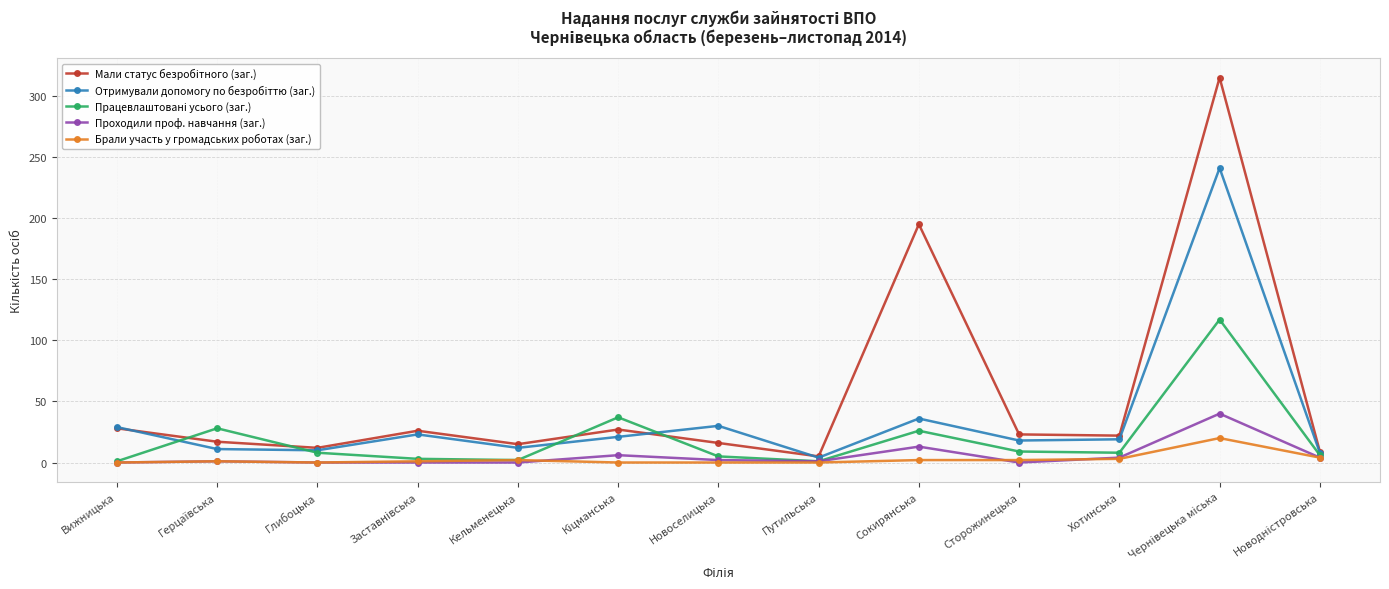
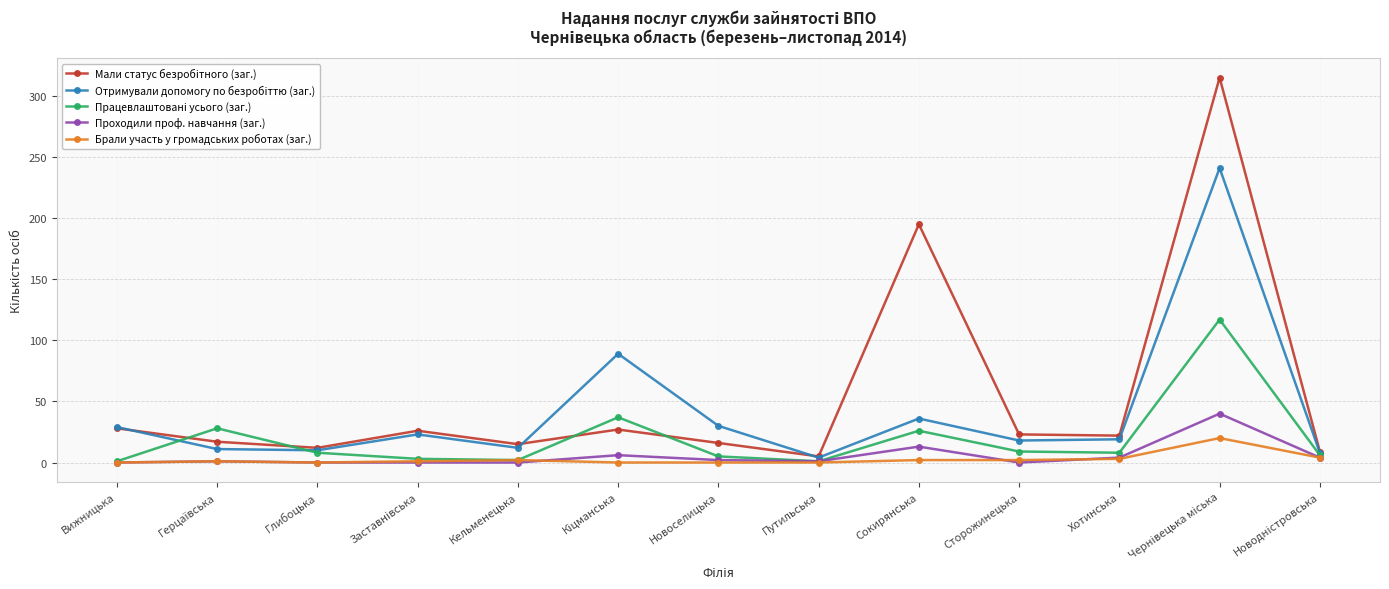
  {
    "Мали статус безробітного (заг.)": {
      "Герцаївська": 17,
      "Заставнівська": 26,
      "Кельменецька": 15,
      "Кіцманська": 27,
      "Новоселицька": 16,
      "Сокирянська": 195,
      "Сторожинецька": 23,
      "Хотинська": 22,
      "Чернівецька міська": 315
    },
    "Отримували допомогу по безробіттю (заг.)": {
      "Герцаївська": 11,
      "Заставнівська": 23,
      "Кельменецька": 12,
-     "Кіцманська": 21,
+     "Кіцманська": 89,
      "Новоселицька": 30,
      "Сокирянська": 36,
      "Сторожинецька": 18,
      "Хотинська": 19,
      "Чернівецька міська": 241
    },
    "Працевлаштовані усього (заг.)": {
      "Герцаївська": 28,
      "Кіцманська": 37,
      "Новоселицька": 5,
      "Сокирянська": 26,
      "Сторожинецька": 9,
      "Хотинська": 8,
      "Чернівецька міська": 117
    },
    "Проходили проф. навчання (заг.)": {
      "Кіцманська": 6,
      "Сокирянська": 13,
      "Чернівецька міська": 40
    },
    "Брали участь у громадських роботах (заг.)": {
      "Кіцманська": 0,
      "Сокирянська": 2,
      "Чернівецька міська": 20
    }
  }
